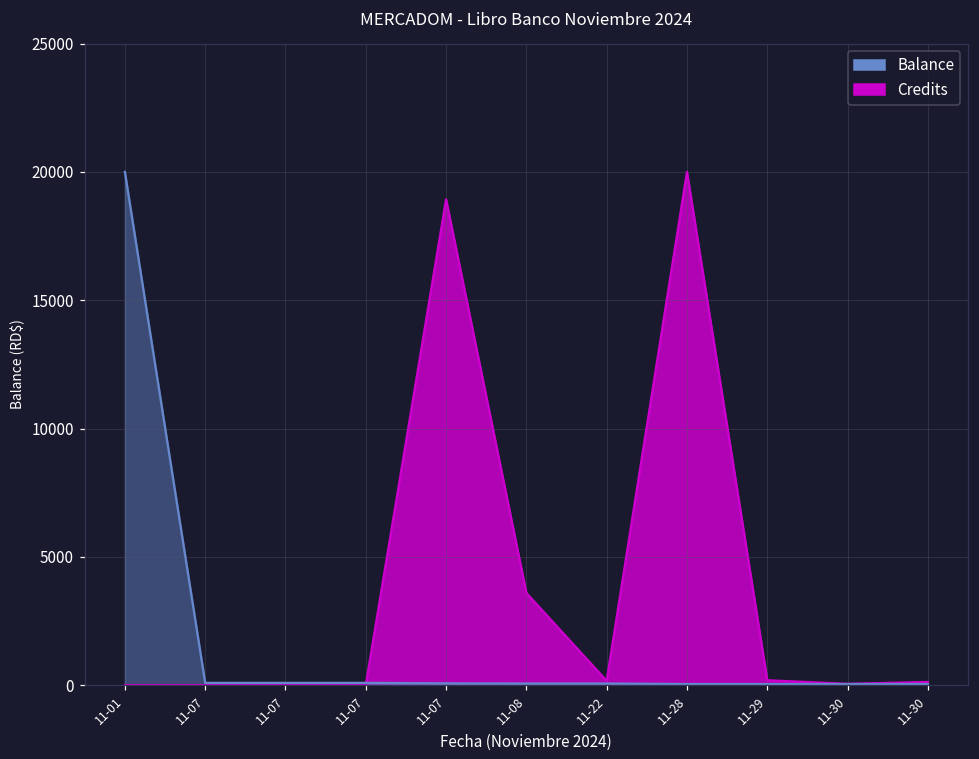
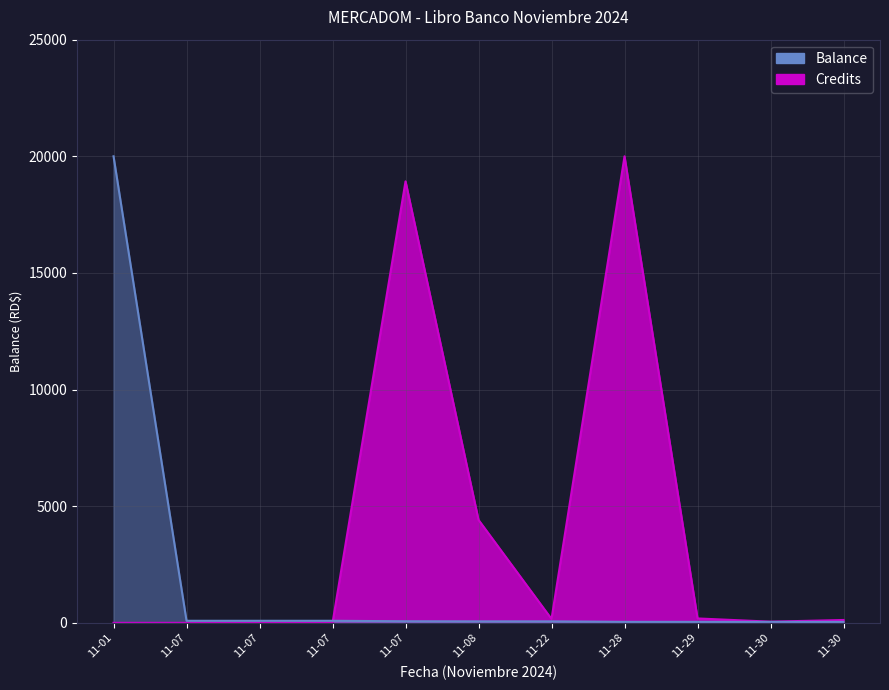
  {
    "Credits": {
      "11-01": 0,
-     "11-08": 3600,
+     "11-08": 4400,
      "11-28": 20000,
      "11-29": 200
    },
    "Balance": {
      "11-01": 20000,
      "11-08": 100,
      "11-28": 0,
      "11-29": 0
    }
  }
